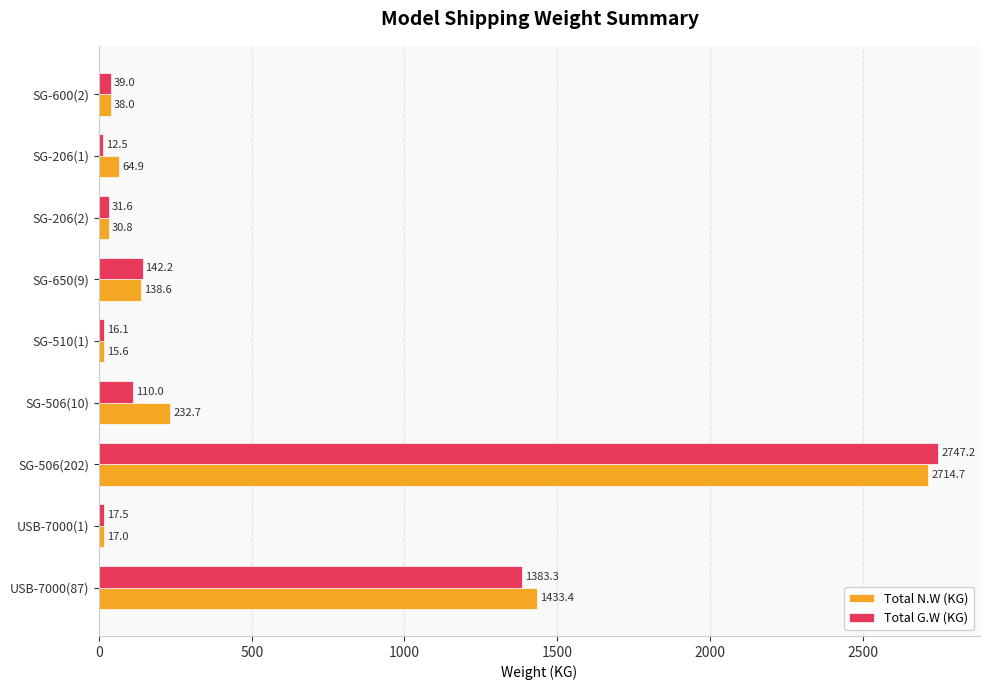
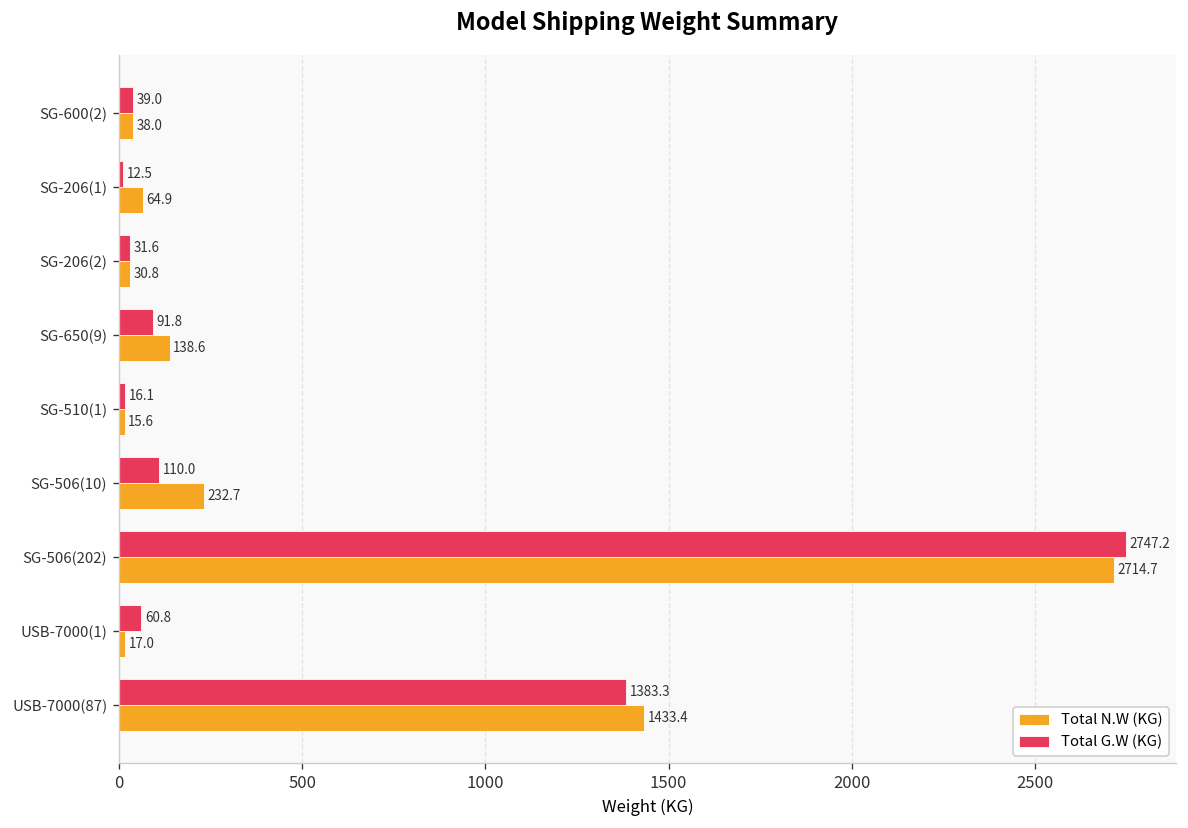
  {
    "Total N.W (KG)": {
      "SG-600(2)": 38.0,
      "SG-206(1)": 64.9,
      "SG-206(2)": 30.8,
      "SG-650(9)": 138.6,
      "SG-510(1)": 15.6,
      "SG-506(10)": 232.7,
      "SG-506(202)": 2714.7,
      "USB-7000(1)": 17.0,
      "USB-7000(87)": 1433.4
    },
    "Total G.W (KG)": {
      "SG-600(2)": 39.0,
      "SG-206(1)": 12.5,
      "SG-206(2)": 31.6,
-     "SG-650(9)": 142.2,
+     "SG-650(9)": 91.8,
      "SG-510(1)": 16.1,
      "SG-506(10)": 110.0,
      "SG-506(202)": 2747.2,
-     "USB-7000(1)": 17.5,
+     "USB-7000(1)": 60.8,
      "USB-7000(87)": 1383.3
    }
  }
